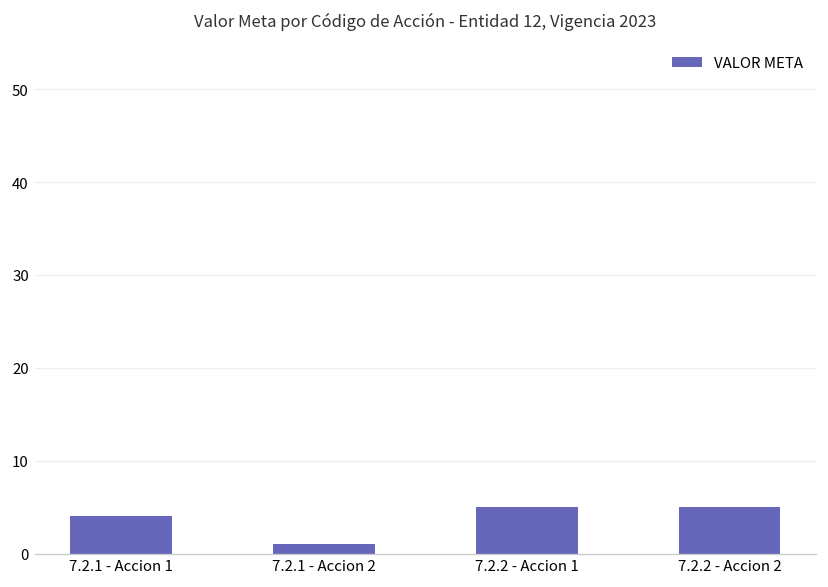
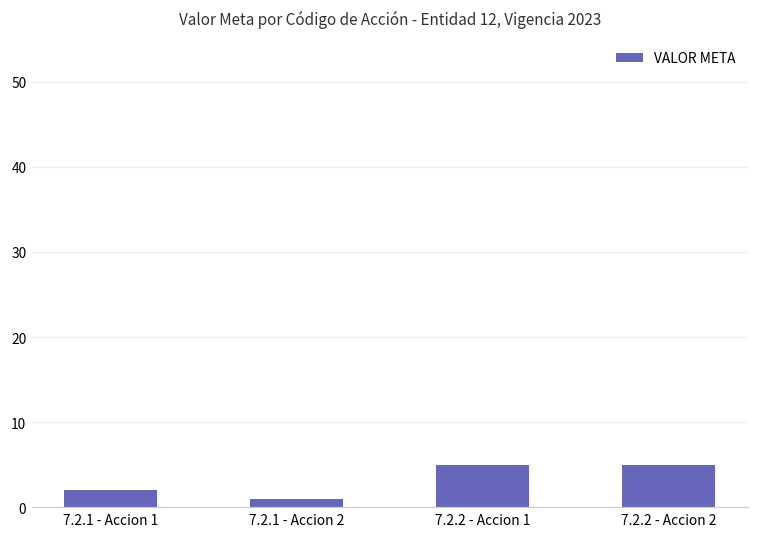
  {
-   "7.2.1 - Accion 1": 4,
+   "7.2.1 - Accion 1": 2,
    "7.2.1 - Accion 2": 1,
    "7.2.2 - Accion 1": 5,
    "7.2.2 - Accion 2": 5
  }
